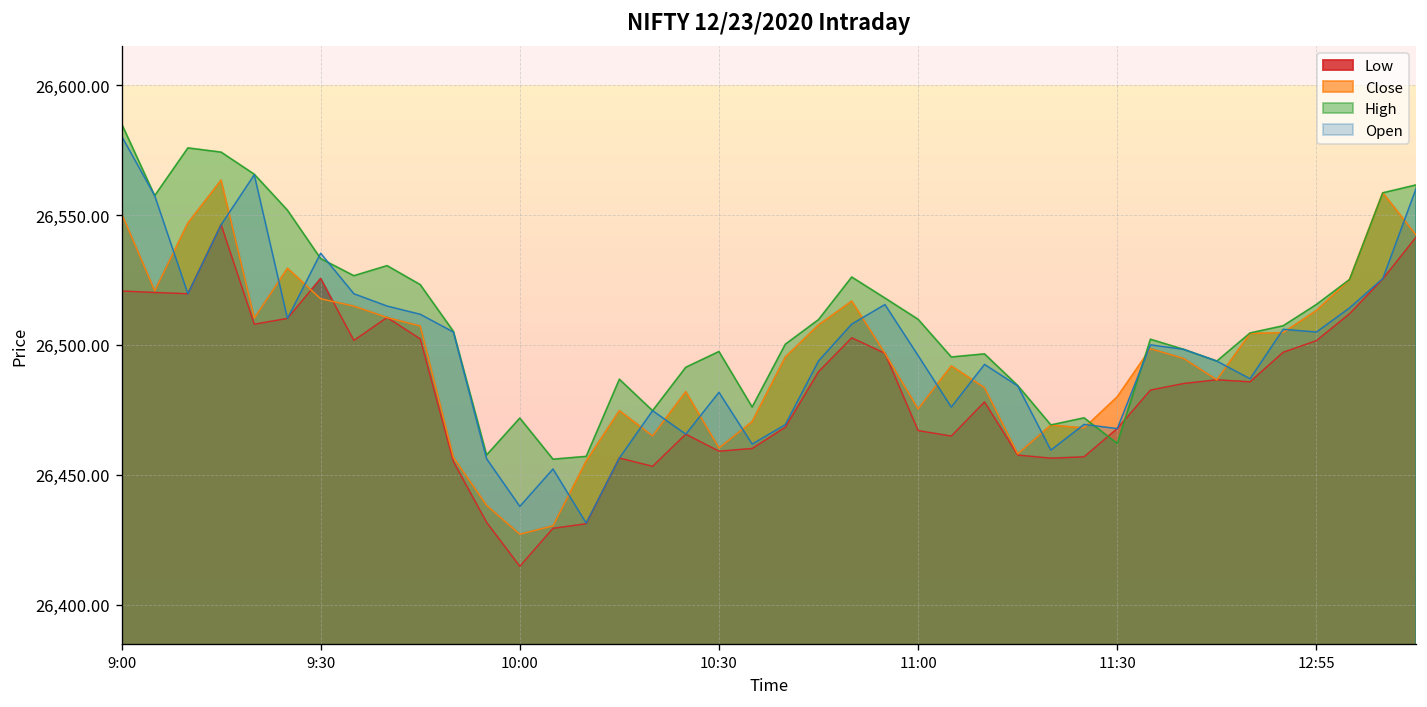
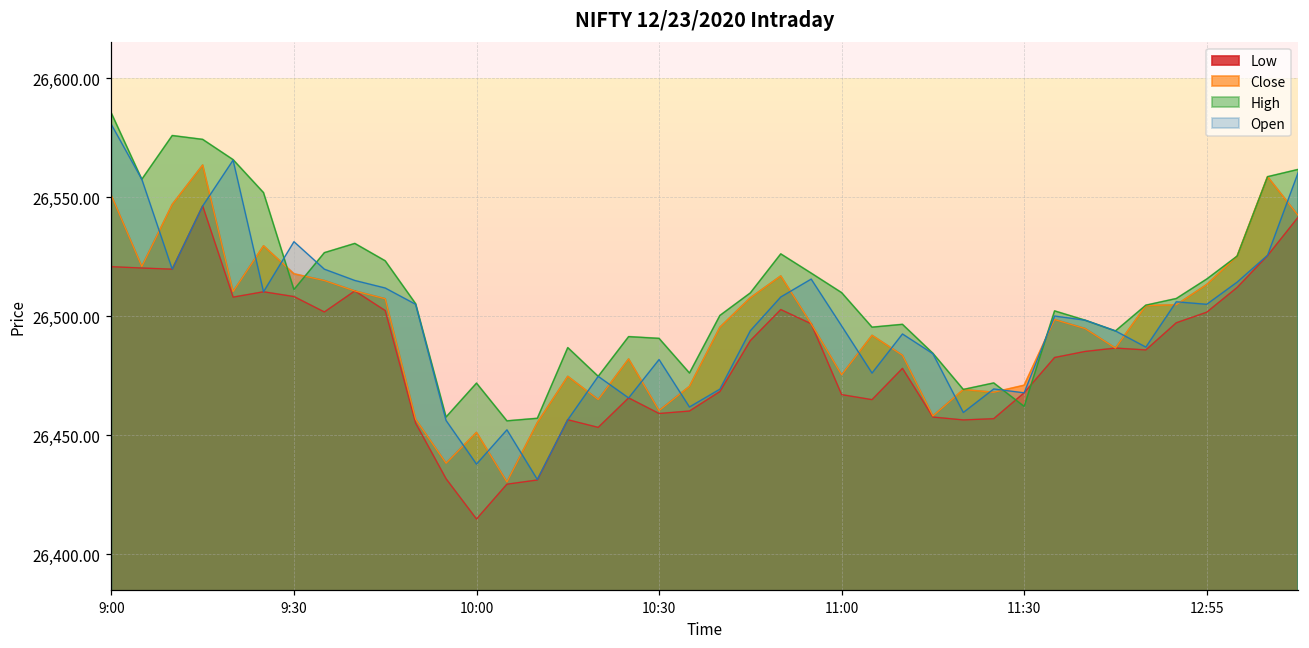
  {
    "Low": {
      "9:00": "26,521",
-     "9:30": "26,526",
+     "9:30": "26,508",
      "10:00": "26,415",
      "10:30": "26,459",
      "11:00": "26,467",
      "12:55": "26,502"
    },
    "Close": {
      "9:00": "26,551",
      "9:30": "26,518",
-     "10:00": "26,427",
+     "10:00": "26,451",
      "10:30": "26,460",
      "11:00": "26,475",
-     "11:30": "26,480",
+     "11:30": "26,471",
      "12:55": "26,513"
    },
    "High": {
      "9:00": "26,585",
-     "9:30": "26,533",
+     "9:30": "26,511",
      "10:00": "26,472",
-     "10:30": "26,497",
+     "10:30": "26,491",
      "11:00": "26,510",
      "11:30": "26,462",
      "12:55": "26,516"
    },
    "Open": {
      "9:00": "26,580",
-     "9:30": "26,535",
+     "9:30": "26,531",
      "10:00": "26,438",
      "10:30": "26,482",
      "11:00": "26,496",
      "12:55": "26,505"
    }
  }
